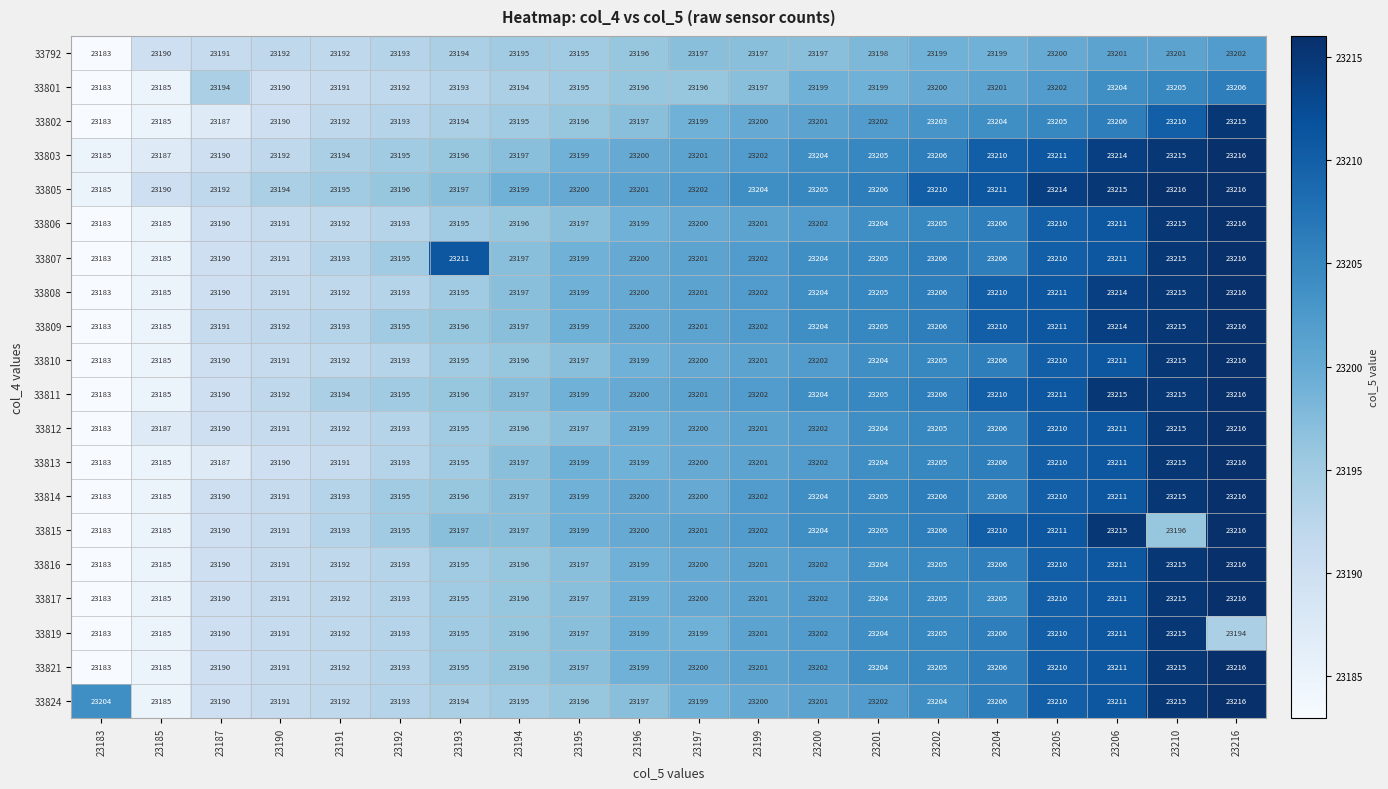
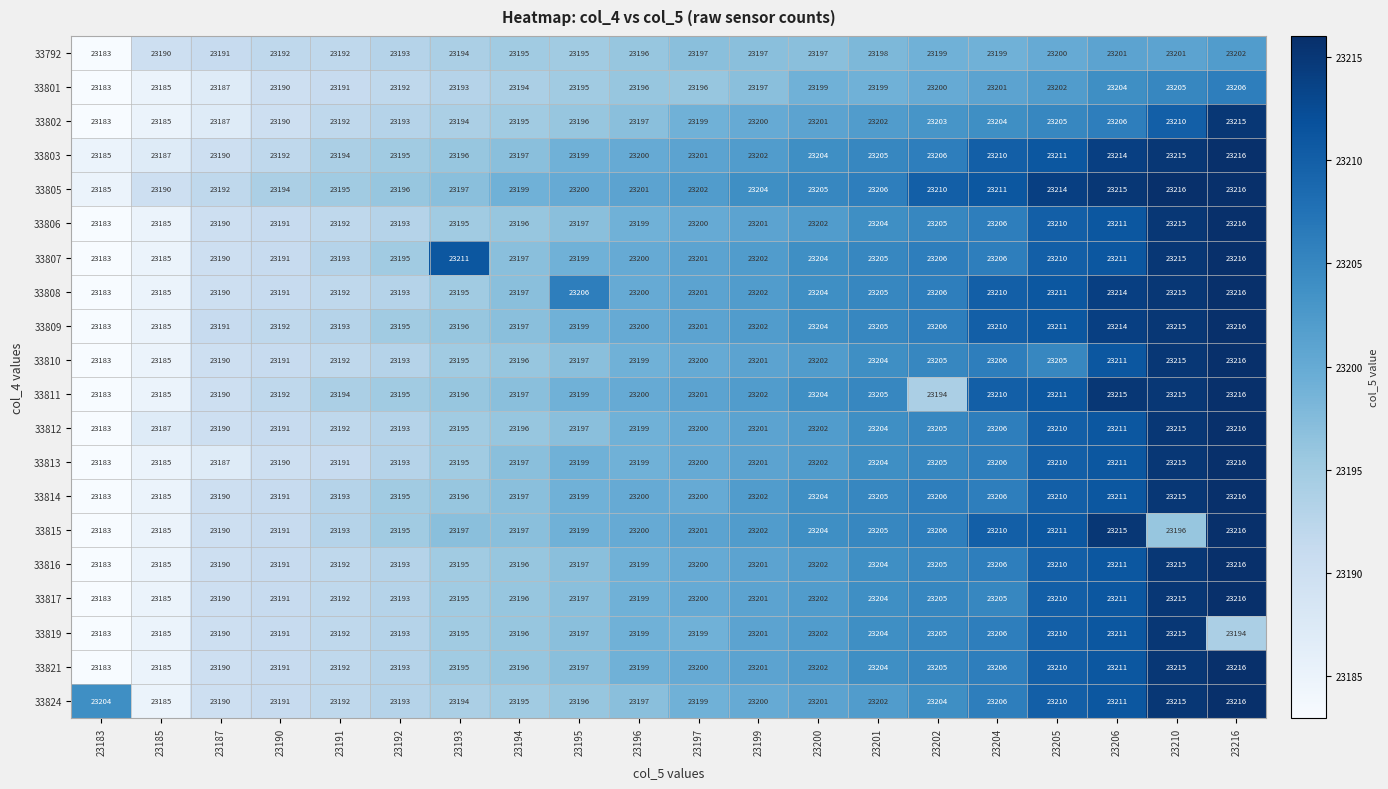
  {
    "33801": {
      "23183": 23183,
      "23185": 23185,
-     "23187": 23194,
+     "23187": 23187,
      "23190": 23190,
      "23191": 23191,
      "23192": 23192,
      "23193": 23193,
      "23194": 23194,
      "23195": 23195,
      "23196": 23196,
      "23197": 23196,
      "23199": 23197,
      "23200": 23199,
      "23201": 23199,
      "23202": 23200,
      "23204": 23201,
      "23205": 23202,
      "23206": 23204,
      "23210": 23205,
      "23216": 23206
    },
    "33808": {
      "23183": 23183,
      "23185": 23185,
      "23187": 23190,
      "23190": 23191,
      "23191": 23192,
      "23192": 23193,
      "23193": 23195,
      "23194": 23197,
-     "23195": 23199,
+     "23195": 23206,
      "23196": 23200,
      "23197": 23201,
      "23199": 23202,
      "23200": 23204,
      "23201": 23205,
      "23202": 23206,
      "23204": 23210,
      "23205": 23211,
      "23206": 23214,
      "23210": 23215,
      "23216": 23216
    },
    "33810": {
      "23183": 23183,
      "23185": 23185,
      "23187": 23190,
      "23190": 23191,
      "23191": 23192,
      "23192": 23193,
      "23193": 23195,
      "23194": 23196,
      "23195": 23197,
      "23196": 23199,
      "23197": 23200,
      "23199": 23201,
      "23200": 23202,
      "23201": 23204,
      "23202": 23205,
      "23204": 23206,
-     "23205": 23210,
+     "23205": 23205,
      "23206": 23211,
      "23210": 23215,
      "23216": 23216
    },
    "33811": {
      "23183": 23183,
      "23185": 23185,
      "23187": 23190,
      "23190": 23192,
      "23191": 23194,
      "23192": 23195,
      "23193": 23196,
      "23194": 23197,
      "23195": 23199,
      "23196": 23200,
      "23197": 23201,
      "23199": 23202,
      "23200": 23204,
      "23201": 23205,
-     "23202": 23206,
+     "23202": 23194,
      "23204": 23210,
      "23205": 23211,
      "23206": 23215,
      "23210": 23215,
      "23216": 23216
    }
  }
